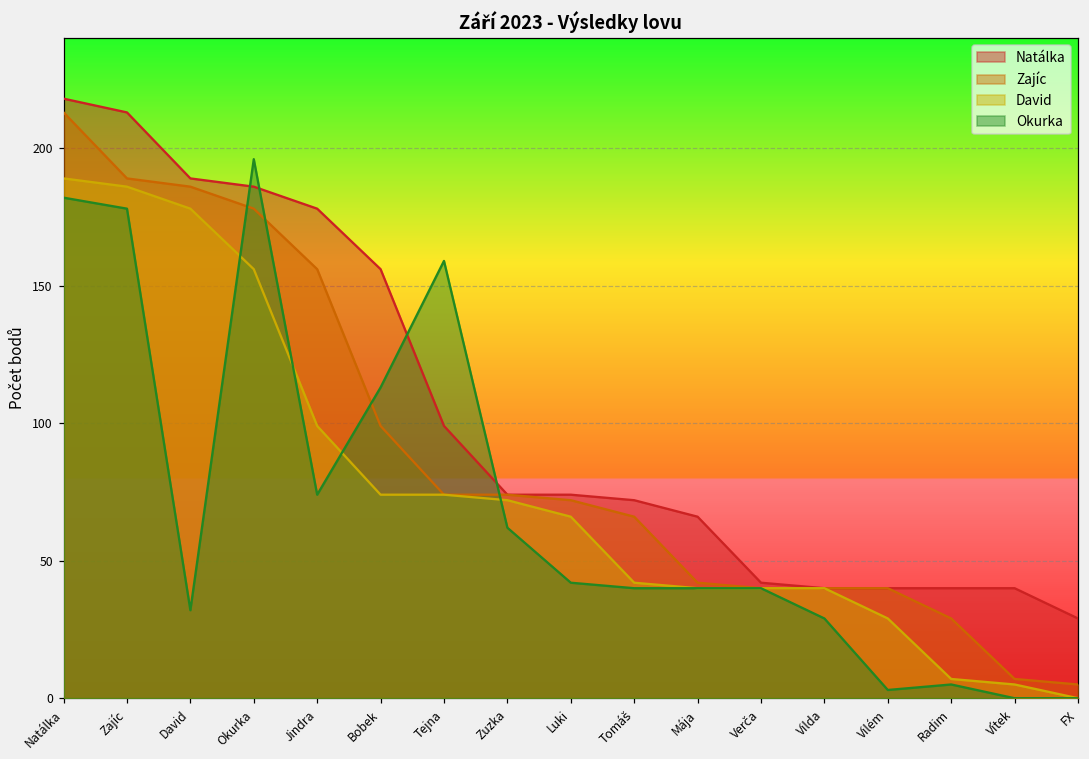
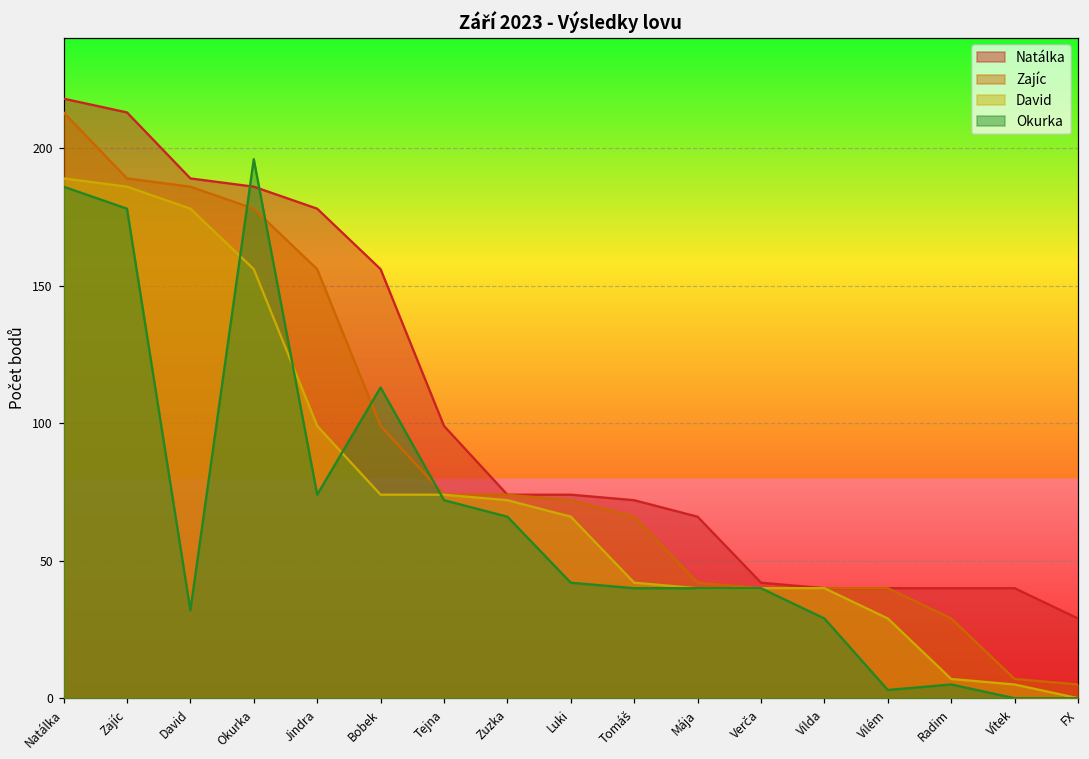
  {
    "Okurka": {
-     "Natálka": 182,
+     "Natálka": 186,
      "Zajíc": 178,
      "David": 32,
      "Okurka": 196,
      "Jindra": 74,
      "Bobek": 113,
-     "Tejna": 159,
-     "Zuzka": 62,
+     "Tejna": 72,
+     "Zuzka": 66,
      "Luki": 42,
      "Tomáš": 40,
      "Vilda": 29,
      "Vilém": 3,
      "Radim": 5,
      "Vítek": 0
    }
  }
